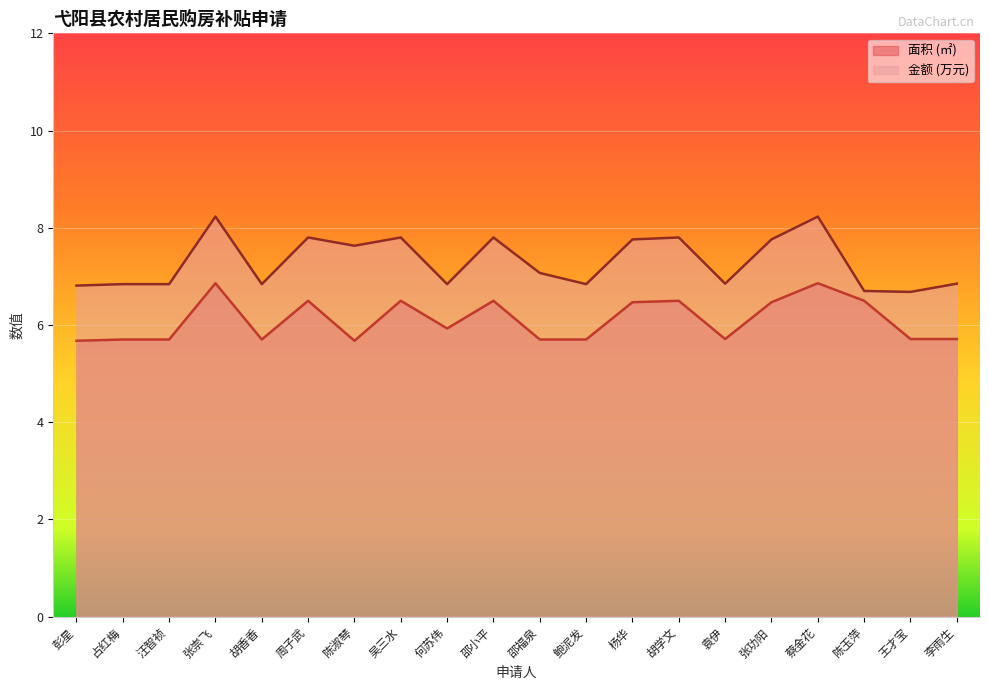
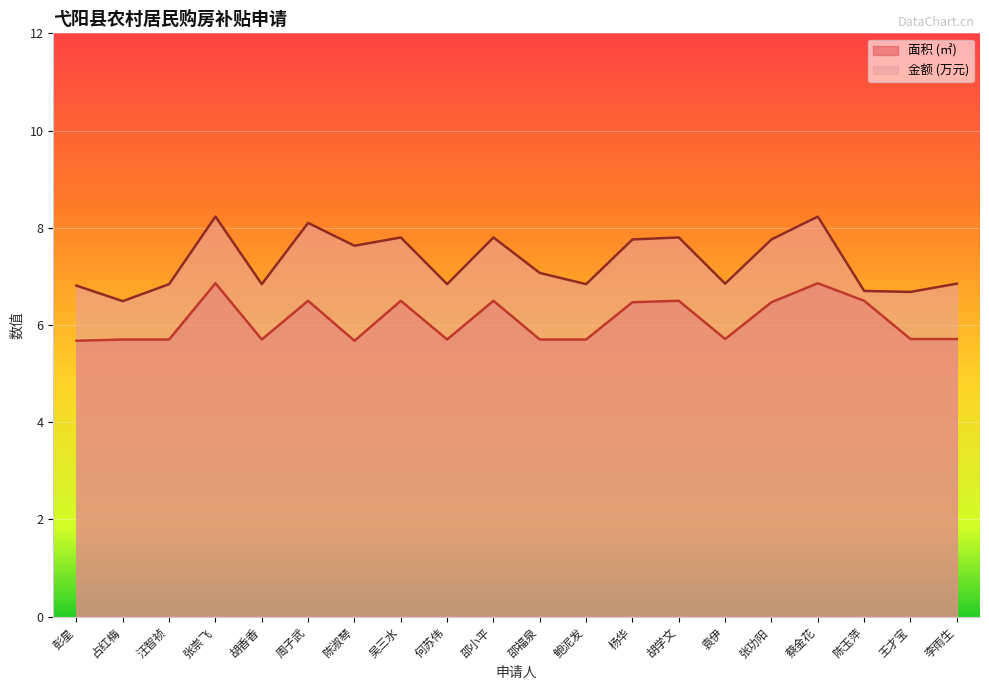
  {
    "面积 (㎡)": {
      "彭星": 5.7,
      "占红梅": 5.7,
      "汪智祯": 5.7,
      "张崇飞": 6.9,
      "胡香香": 5.7,
      "周子武": 6.5,
      "陈淑琴": 5.7,
      "吴三水": 6.5,
-     "何苏伟": 5.9,
+     "何苏伟": 5.7,
      "邵小平": 6.5,
      "邵福泉": 5.7,
      "鲍泥发": 5.7,
      "杨华": 6.5,
      "胡学文": 6.5,
      "袁伊": 5.7,
      "张功阳": 6.5,
      "蔡金花": 6.9,
      "陈玉萍": 6.5,
      "王才宝": 5.7,
      "李雨生": 5.7
    },
    "金额 (万元)": {
      "彭星": 6.8,
-     "占红梅": 6.8,
+     "占红梅": 6.5,
      "汪智祯": 6.8,
      "张崇飞": 8.2,
      "胡香香": 6.8,
-     "周子武": 7.8,
+     "周子武": 8.1,
      "陈淑琴": 7.6,
      "吴三水": 7.8,
      "何苏伟": 6.8,
      "邵小平": 7.8,
      "邵福泉": 7.1,
      "鲍泥发": 6.8,
      "杨华": 7.8,
      "胡学文": 7.8,
      "袁伊": 6.9,
      "张功阳": 7.8,
      "蔡金花": 8.2,
      "陈玉萍": 6.7,
      "王才宝": 6.7,
      "李雨生": 6.9
    }
  }
